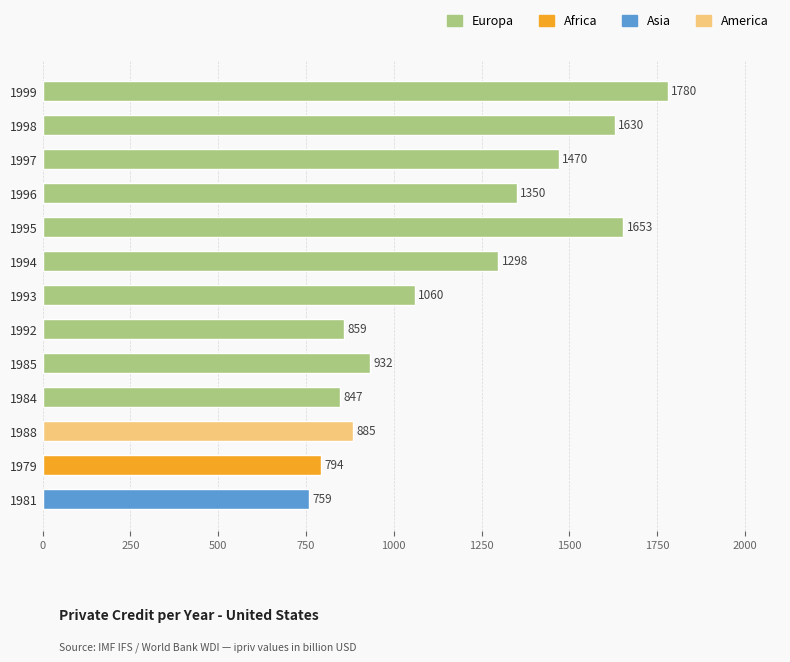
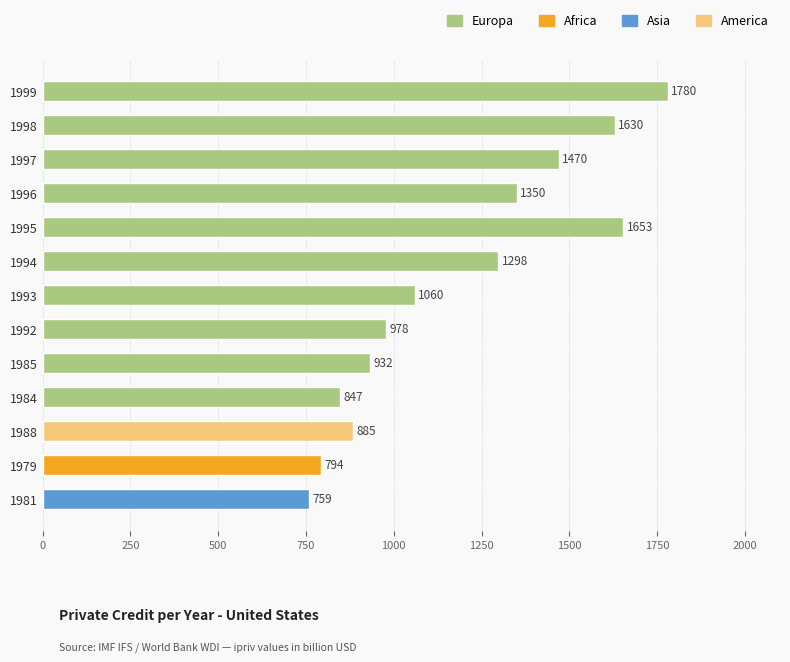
  {
    "1999": 1780,
    "1998": 1630,
    "1997": 1470,
    "1996": 1350,
    "1995": 1653,
    "1994": 1298,
    "1993": 1060,
-   "1992": 859,
+   "1992": 978,
    "1985": 932,
    "1984": 847,
    "1988": 885,
    "1979": 794,
    "1981": 759
  }
